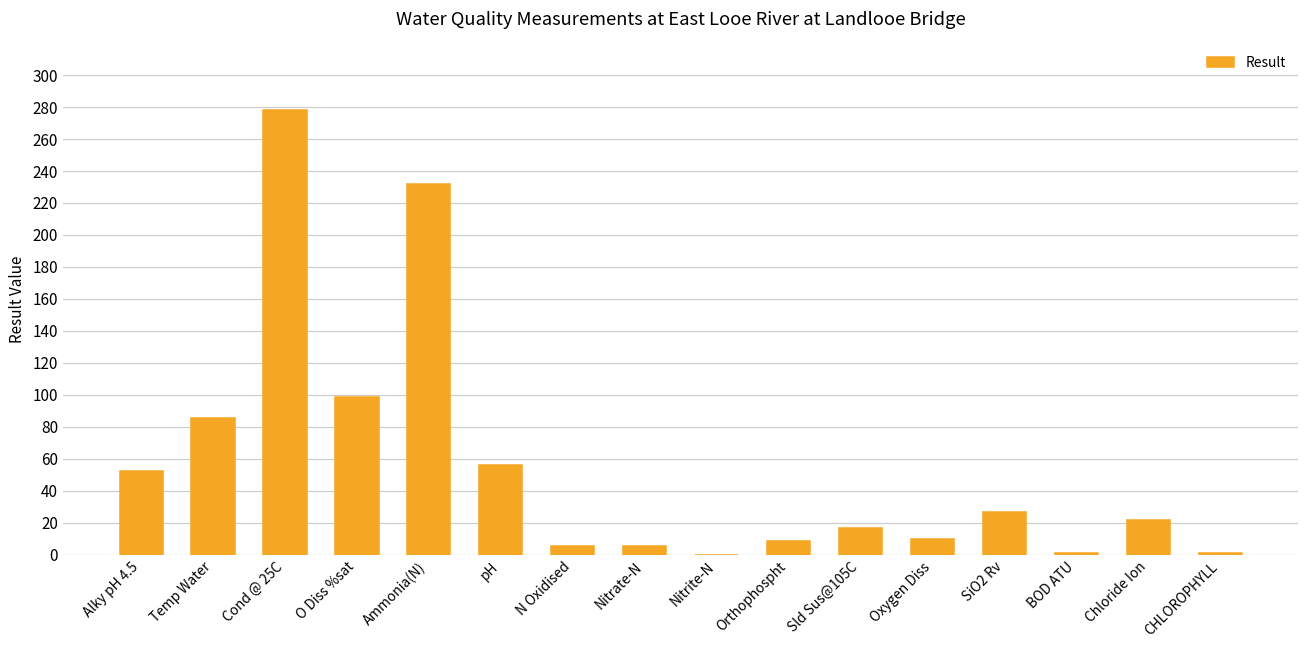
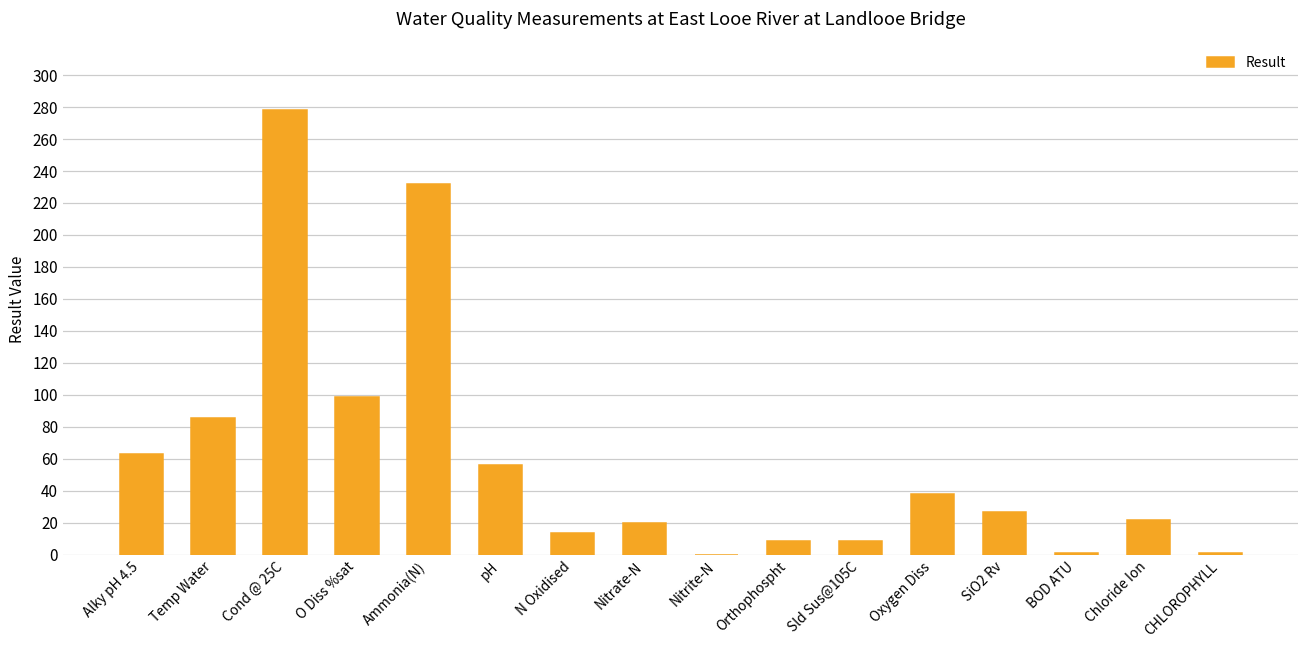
  {
-   "Alky pH 4.5": 52,
+   "Alky pH 4.5": 63,
    "Temp Water": 85,
    "Cond @ 25C": 278,
    "O Diss %sat": 99,
    "Ammonia(N)": 232,
    "pH": 56,
-   "N Oxidised": 5,
-   "Nitrate-N": 5,
+   "N Oxidised": 13,
+   "Nitrate-N": 19,
    "Orthophospht": 9,
-   "Sld Sus@105C": 17,
-   "Oxygen Diss": 10,
+   "Sld Sus@105C": 8,
+   "Oxygen Diss": 38,
    "SiO2 Rv": 27,
    "Chloride Ion": 21
  }
